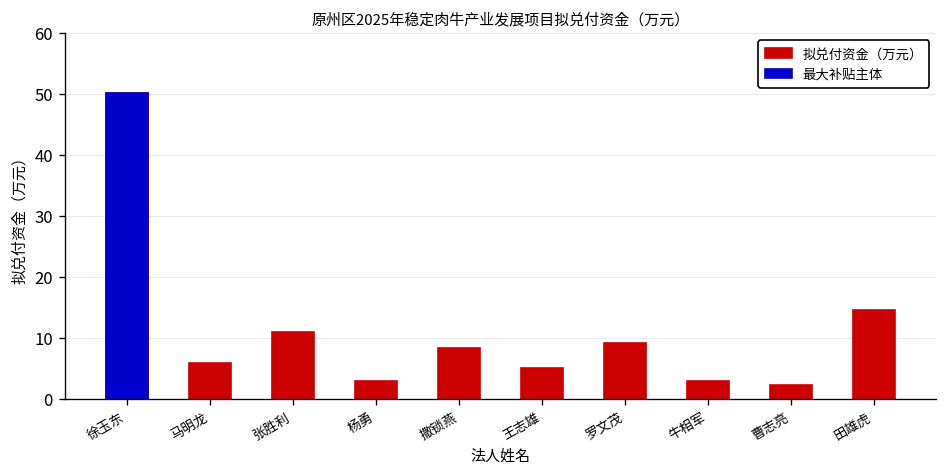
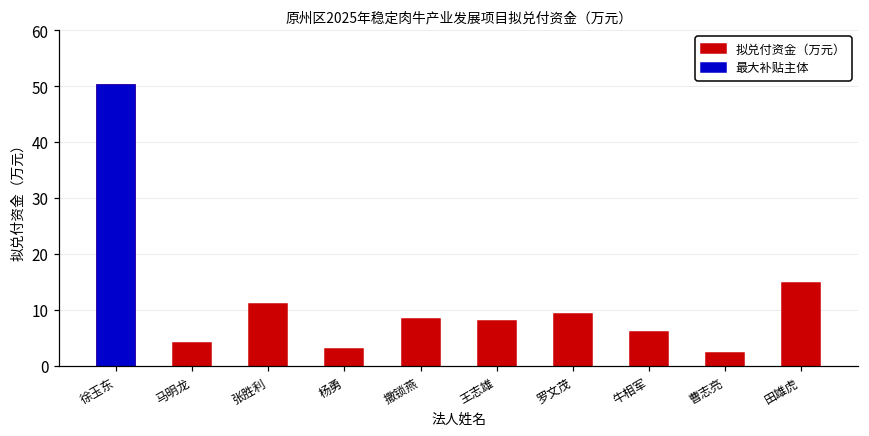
  {
    "拟兑付资金（万元）": {
      "徐玉东": 50,
-     "马明龙": 6,
+     "马明龙": 4,
      "张胜利": 11,
      "杨勇": 3,
      "撒锁燕": 8,
-     "王志雄": 5,
+     "王志雄": 8,
      "罗文茂": 9,
-     "牛相军": 3,
+     "牛相军": 6,
      "曹志亮": 2,
      "田雄虎": 15
    },
    "最大补贴主体": {
      "徐玉东": 50
    }
  }
